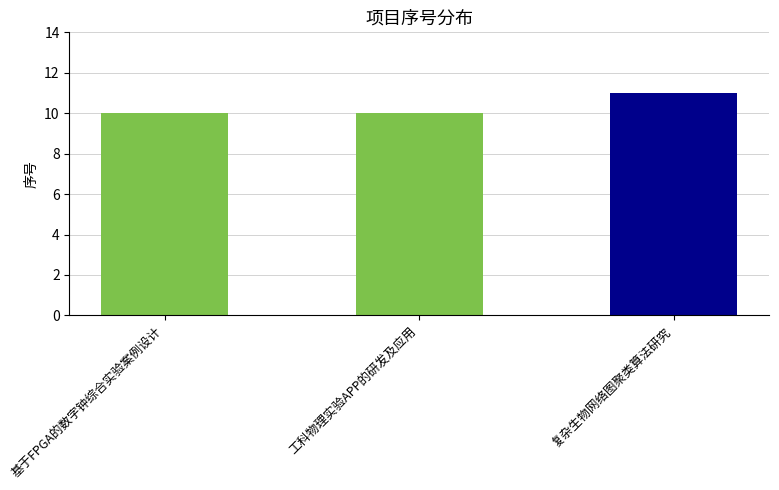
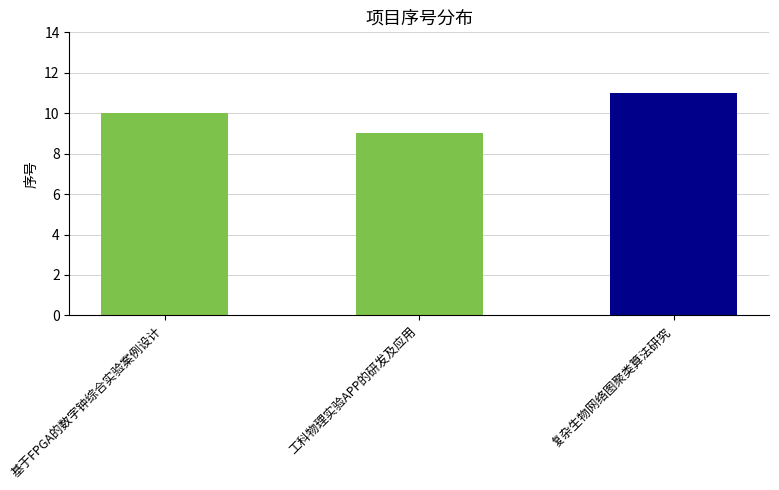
  {
    "基于FPGA的数字钟综合实验案例设计": 10,
-   "工科物理实验APP的研发及应用": 10,
+   "工科物理实验APP的研发及应用": 9,
    "复杂生物网络图聚类算法研究": 11
  }
